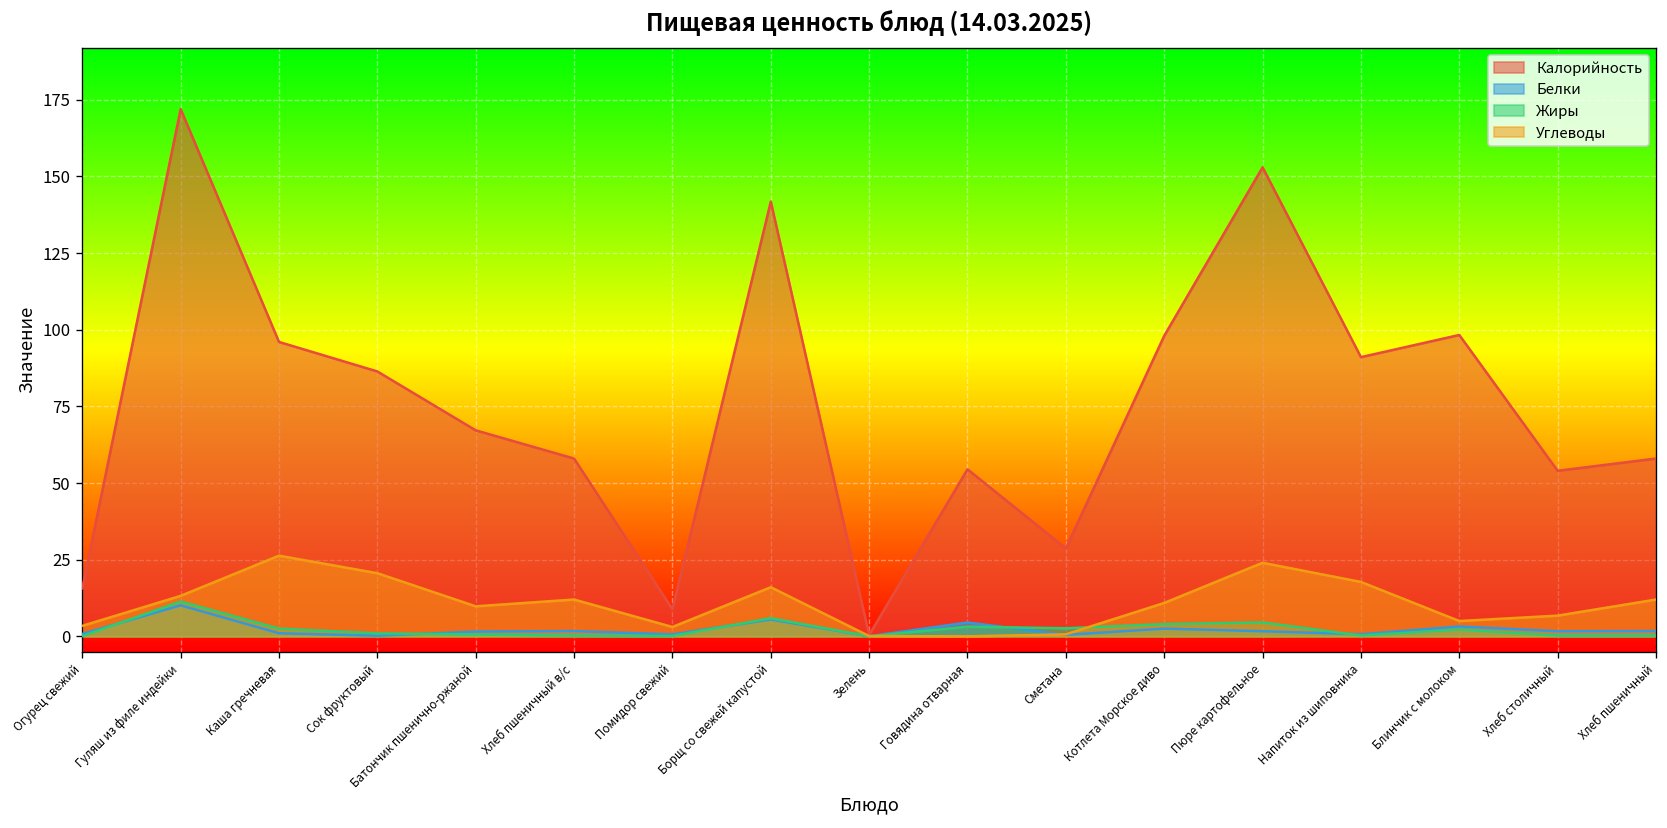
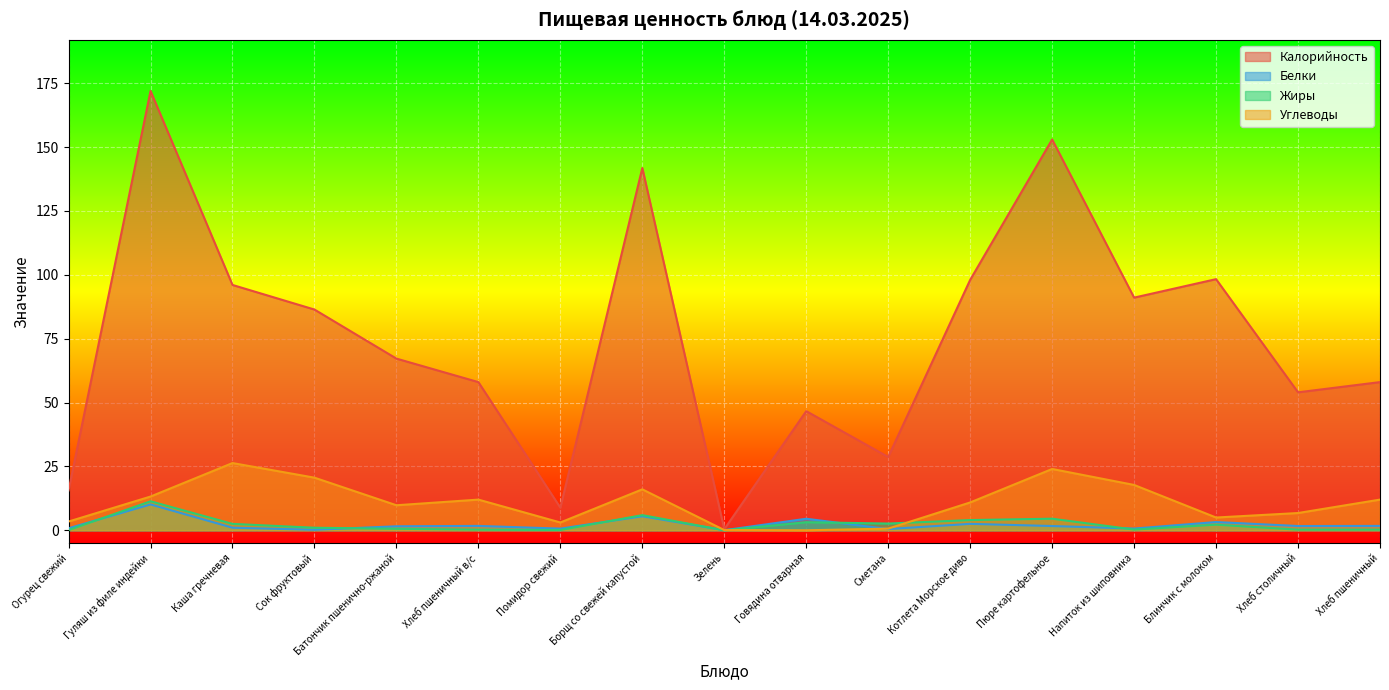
  {
    "Калорийность": {
      "Огурец свежий": 16,
      "Гуляш из филе индейки": 172,
      "Каша гречневая": 96,
      "Сок фруктовый": 86,
      "Батончик пшенично-ржаной": 67,
      "Хлеб пшеничный в/с": 58,
      "Помидор свежий": 9,
      "Борщ со свежей капустой": 142,
-     "Говядина отварная": 54,
+     "Говядина отварная": 47,
      "Сметана": 29,
      "Котлета Морское диво": 98,
      "Пюре картофельное": 153,
      "Напиток из шиповника": 91,
      "Блинчик с молоком": 98,
      "Хлеб столичный": 54,
      "Хлеб пшеничный": 58
    },
    "Белки": {
      "Гуляш из филе индейки": 10,
      "Каша гречневая": 1,
      "Хлеб пшеничный в/с": 2,
      "Говядина отварная": 5,
      "Котлета Морское диво": 3,
      "Пюре картофельное": 2,
      "Блинчик с молоком": 3,
      "Хлеб столичный": 2,
      "Хлеб пшеничный": 2
    },
    "Жиры": {
      "Гуляш из филе индейки": 11,
      "Каша гречневая": 3,
      "Хлеб пшеничный в/с": 0,
      "Говядина отварная": 3,
      "Сметана": 3,
      "Котлета Морское диво": 4,
      "Пюре картофельное": 5,
      "Блинчик с молоком": 2,
      "Хлеб столичный": 0,
      "Хлеб пшеничный": 0
    },
    "Углеводы": {
      "Огурец свежий": 3,
      "Гуляш из филе индейки": 13,
      "Каша гречневая": 26,
      "Сок фруктовый": 21,
      "Батончик пшенично-ржаной": 10,
      "Хлеб пшеничный в/с": 12,
      "Помидор свежий": 3,
      "Борщ со свежей капустой": 16,
      "Говядина отварная": 0,
      "Котлета Морское диво": 11,
      "Пюре картофельное": 24,
      "Напиток из шиповника": 18,
      "Блинчик с молоком": 5,
      "Хлеб столичный": 7,
      "Хлеб пшеничный": 12
    }
  }
